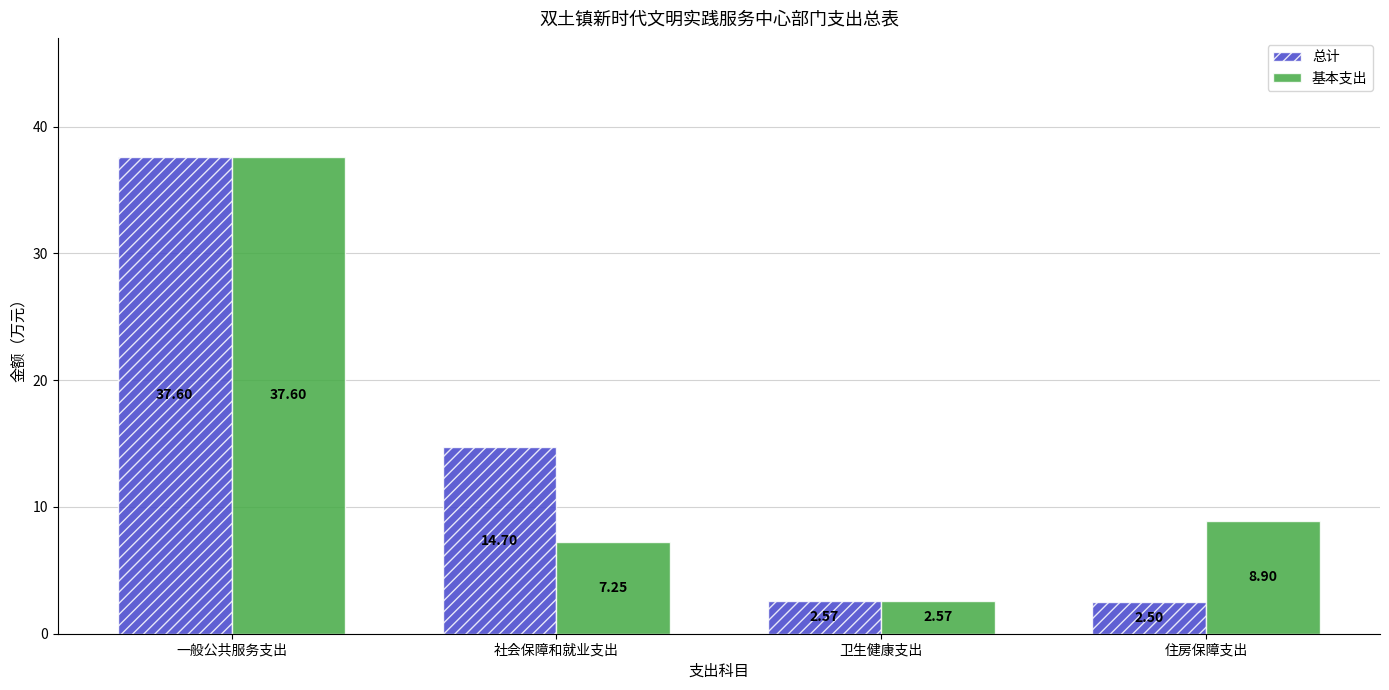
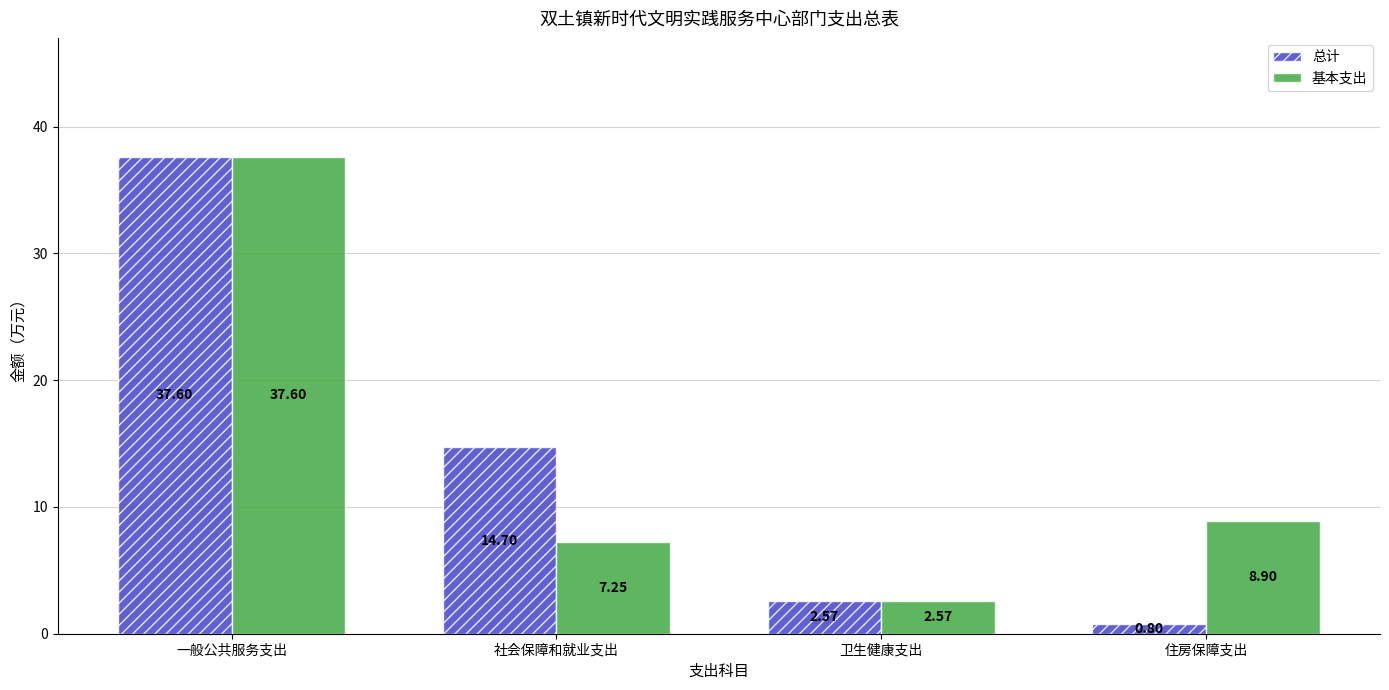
  {
    "总计": {
      "一般公共服务支出": 37.60,
      "社会保障和就业支出": 14.70,
      "卫生健康支出": 2.57,
-     "住房保障支出": 2.50
+     "住房保障支出": 0.80
    },
    "基本支出": {
      "一般公共服务支出": 37.60,
      "社会保障和就业支出": 7.25,
      "卫生健康支出": 2.57,
      "住房保障支出": 8.90
    }
  }
